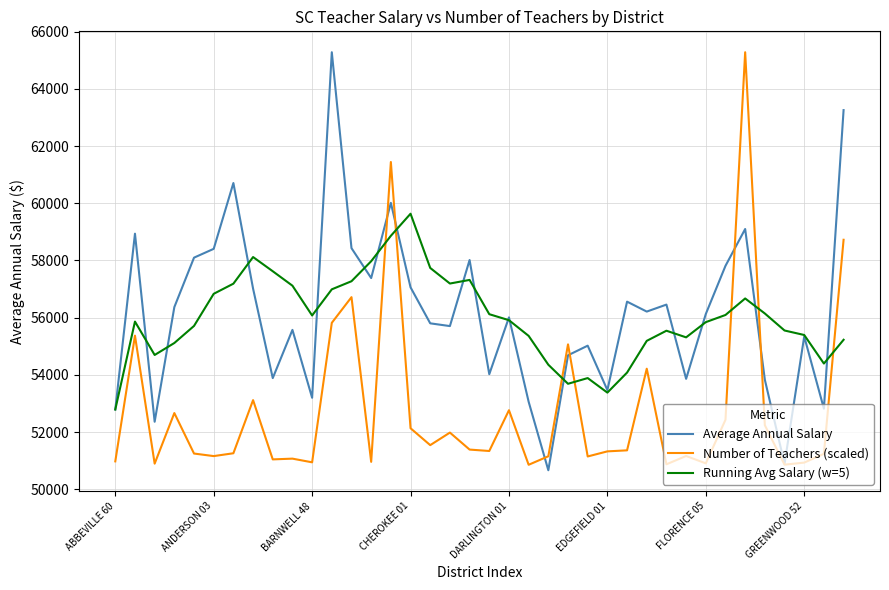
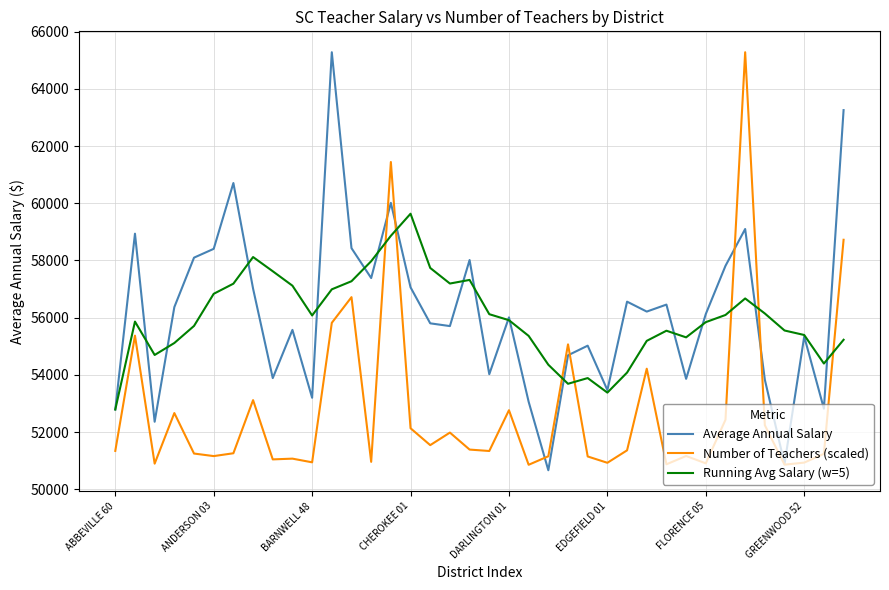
  {
    "Average Annual Salary": {
      "ANDERSON 03": 58400,
      "BARNWELL 48": 53200,
      "CHEROKEE 01": 57100,
      "DARLINGTON 01": 56000,
      "FLORENCE 05": 56100
    },
    "Number of Teachers (scaled)": {
-     "ABBEVILLE 60": 51000,
+     "ABBEVILLE 60": 51300,
      "ANDERSON 03": 51200,
      "BARNWELL 48": 50900,
      "CHEROKEE 01": 52100,
      "DARLINGTON 01": 52800,
-     "EDGEFIELD 01": 51300
+     "EDGEFIELD 01": 50900
    },
    "Running Avg Salary (w=5)": {
      "ANDERSON 03": 56800,
      "BARNWELL 48": 56100,
      "CHEROKEE 01": 59600,
      "DARLINGTON 01": 55900,
      "FLORENCE 05": 55800
    }
  }
